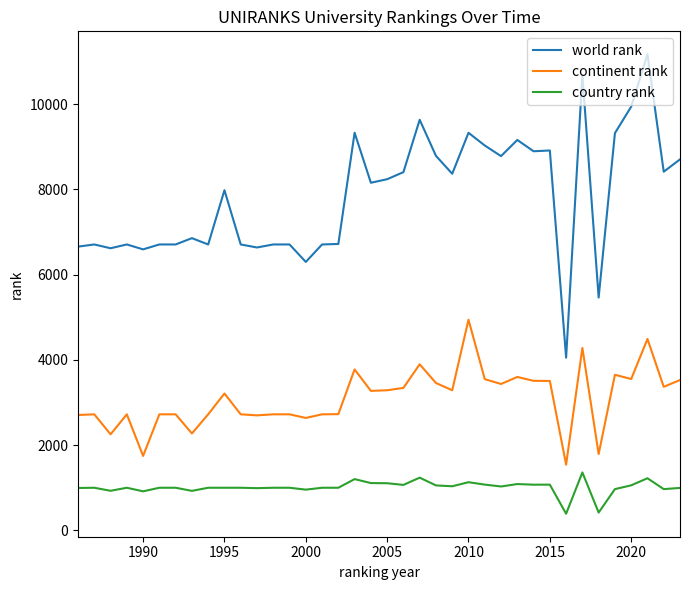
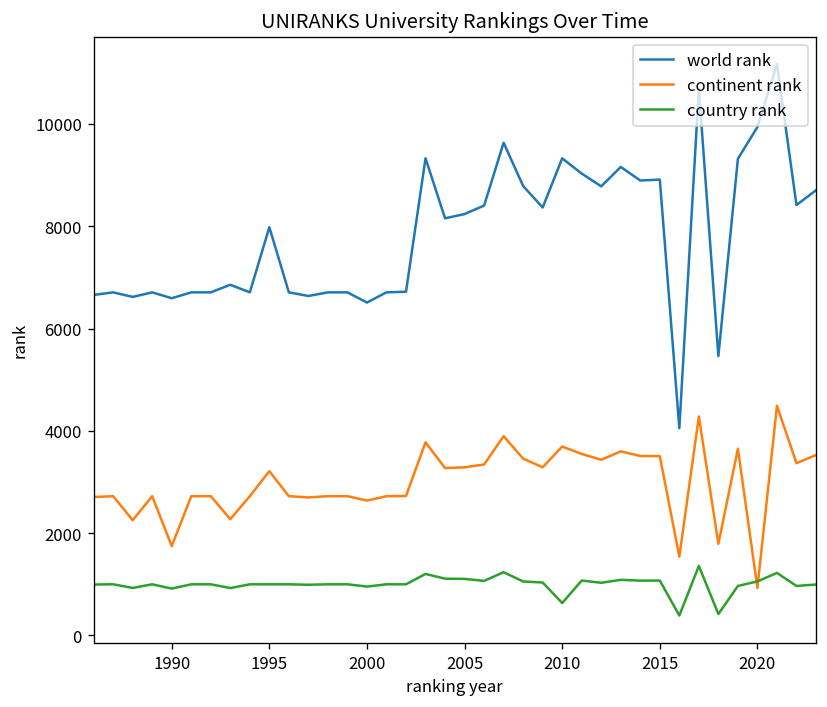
  {
    "world rank": {
      "1990": 6600,
      "1995": 8000,
-     "2000": 6300,
+     "2000": 6500,
      "2005": 8200,
      "2010": 9300,
      "2015": 8900,
      "2020": 9900
    },
    "continent rank": {
      "1990": 1700,
      "1995": 3200,
      "2000": 2600,
      "2005": 3300,
-     "2010": 4900,
+     "2010": 3700,
      "2015": 3500,
-     "2020": 3600
+     "2020": 900
    },
    "country rank": {
      "1990": 900,
      "1995": 1000,
      "2000": 1000,
      "2005": 1100,
-     "2010": 1100,
+     "2010": 600,
      "2015": 1100,
      "2020": 1100
    }
  }
